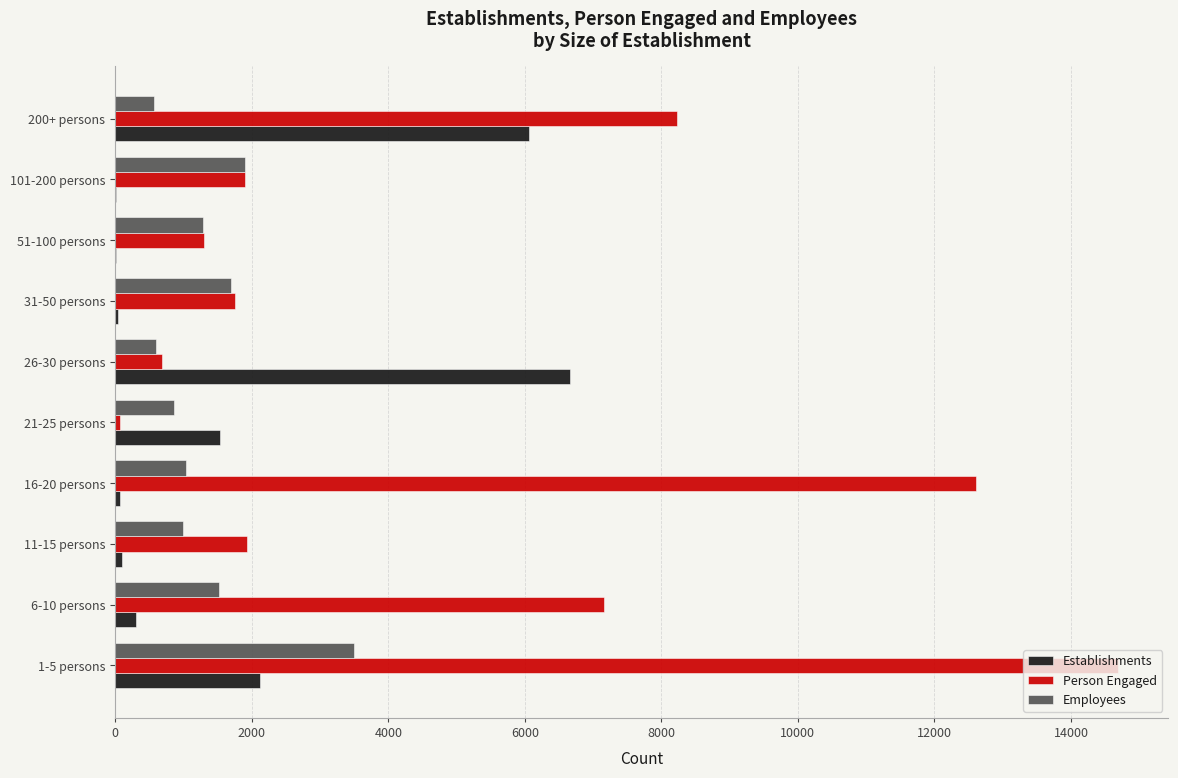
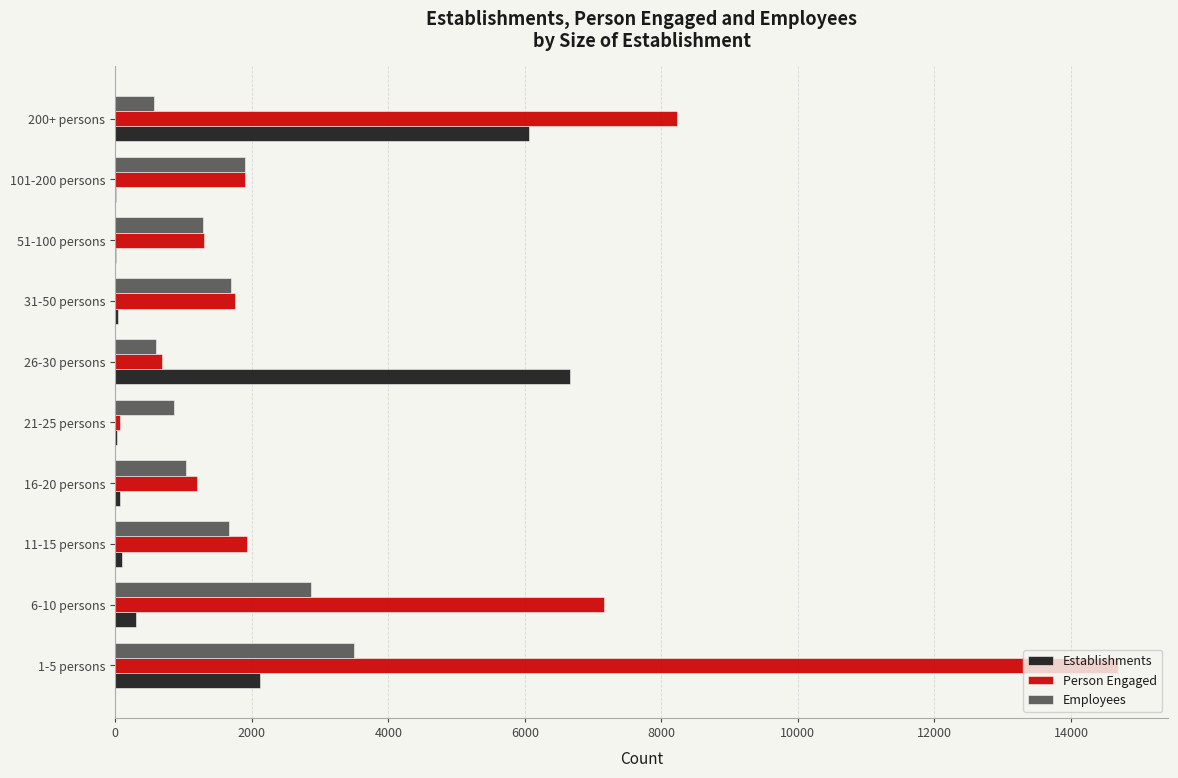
  {
    "Establishments": {
      "200+ persons": 6100,
      "31-50 persons": 0,
      "26-30 persons": 6700,
-     "21-25 persons": 1500,
+     "21-25 persons": 0,
      "16-20 persons": 100,
      "11-15 persons": 100,
      "6-10 persons": 300,
      "1-5 persons": 2100
    },
    "Person Engaged": {
      "200+ persons": 8200,
      "101-200 persons": 1900,
      "51-100 persons": 1300,
      "31-50 persons": 1800,
      "26-30 persons": 700,
      "21-25 persons": 100,
-     "16-20 persons": 12600,
+     "16-20 persons": 1200,
      "11-15 persons": 1900,
      "6-10 persons": 7200
    },
    "Employees": {
      "200+ persons": 600,
      "101-200 persons": 1900,
      "51-100 persons": 1300,
      "31-50 persons": 1700,
      "26-30 persons": 600,
      "21-25 persons": 900,
      "16-20 persons": 1000,
-     "11-15 persons": 1000,
-     "6-10 persons": 1500,
+     "11-15 persons": 1700,
+     "6-10 persons": 2900,
      "1-5 persons": 3500
    }
  }
